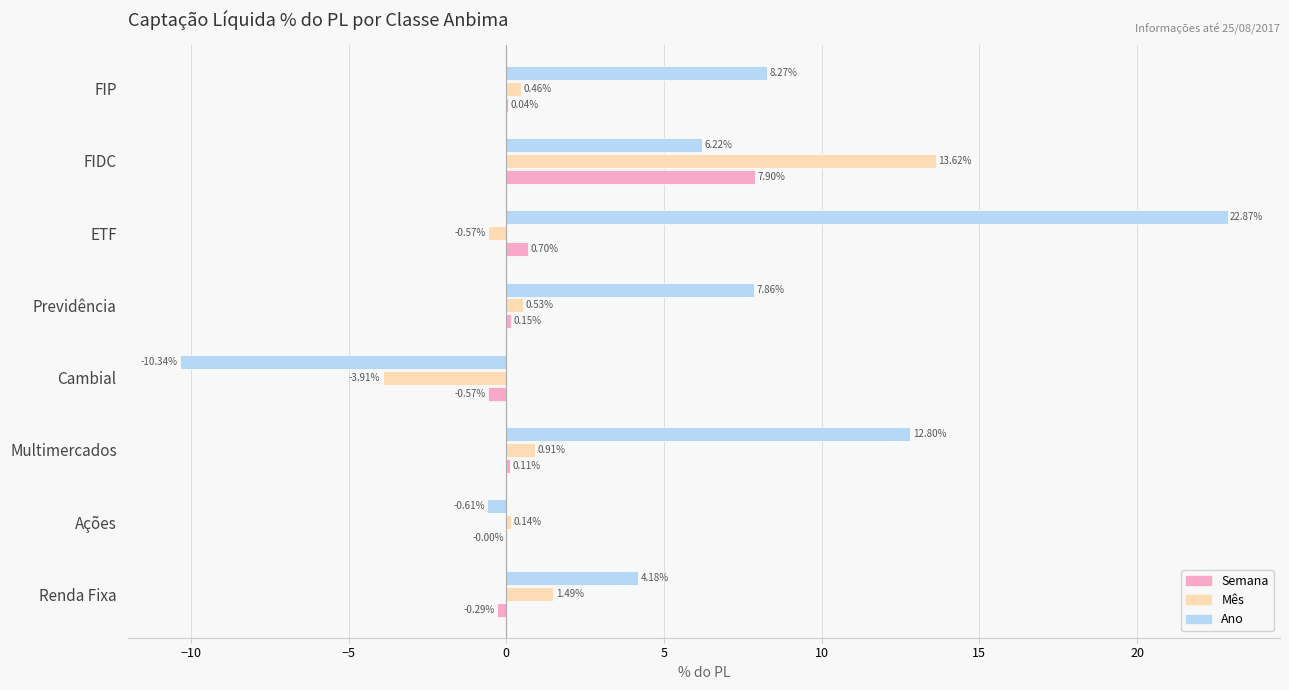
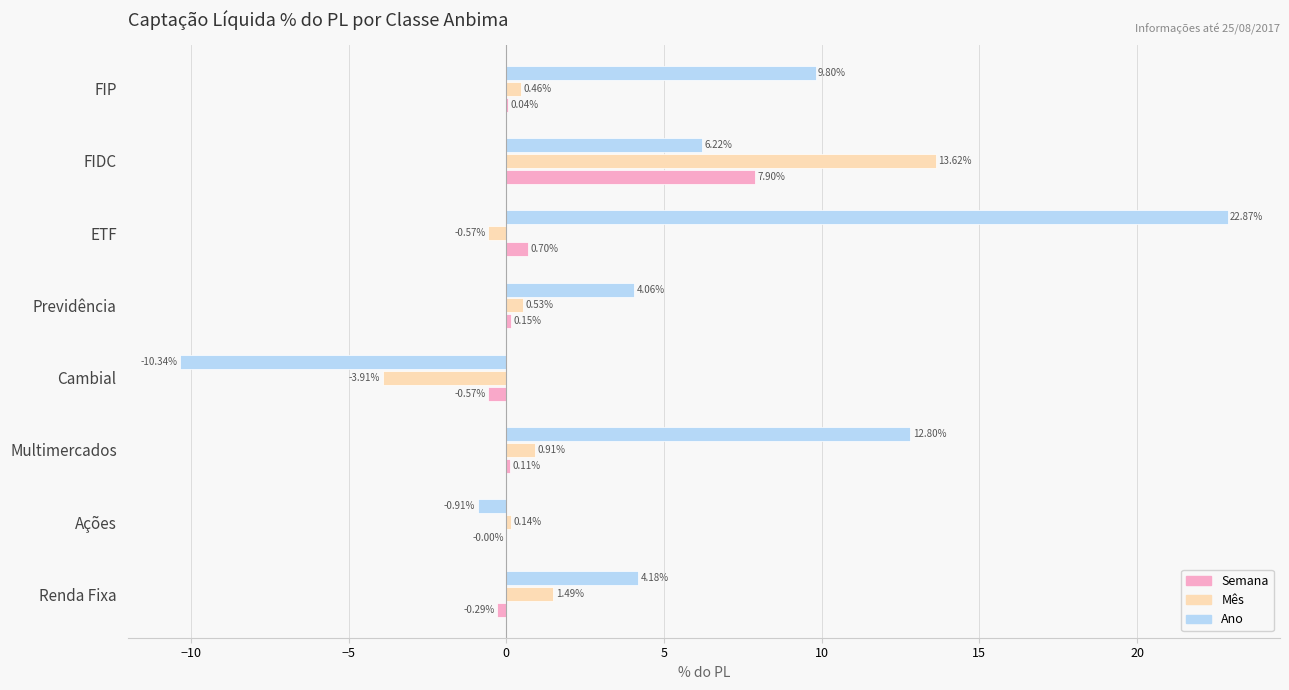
  {
    "Ano": {
-     "FIP": "8.27%",
+     "FIP": "9.80%",
      "FIDC": "6.22%",
      "ETF": "22.87%",
-     "Previdência": "7.86%",
+     "Previdência": "4.06%",
      "Cambial": "-10.34%",
      "Multimercados": "12.80%",
-     "Ações": "-0.61%",
+     "Ações": "-0.91%",
      "Renda Fixa": "4.18%"
    }
  }
